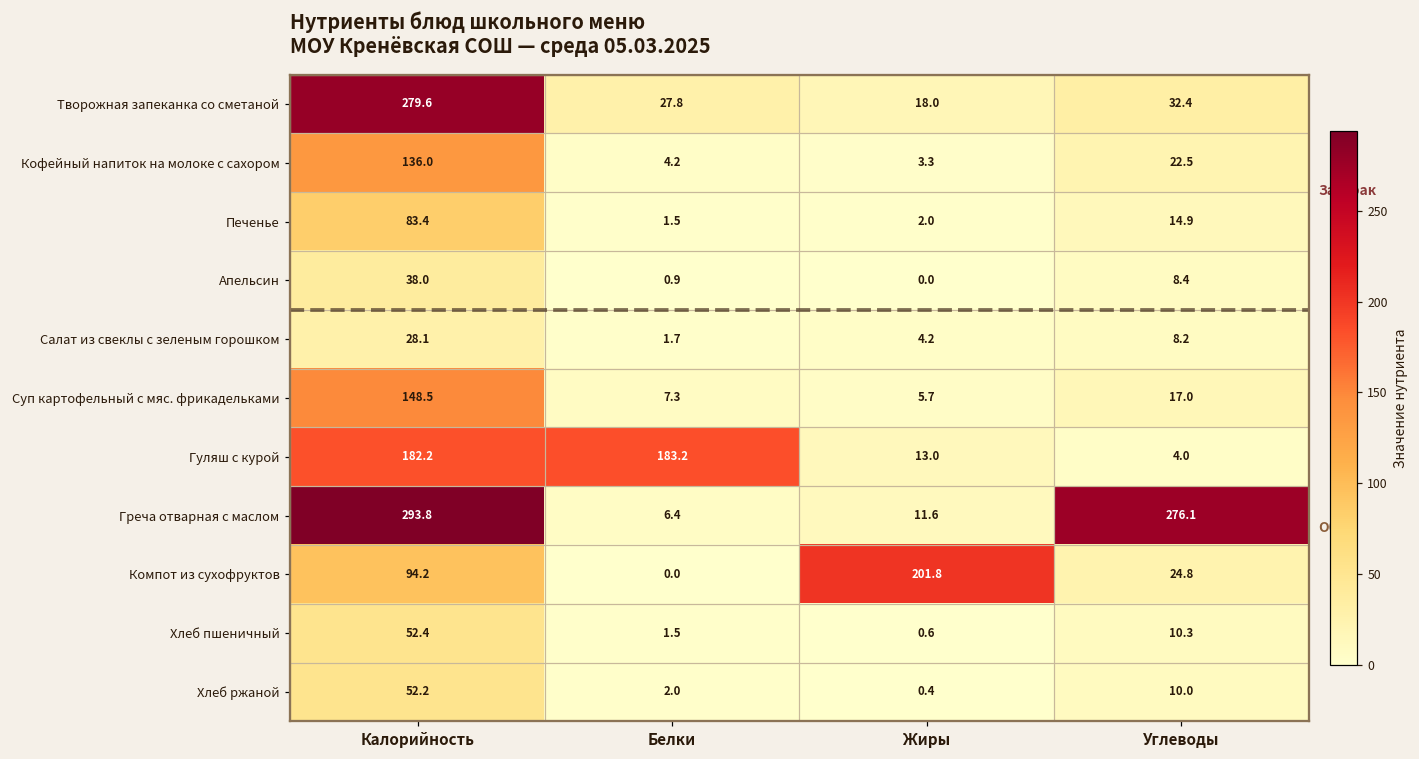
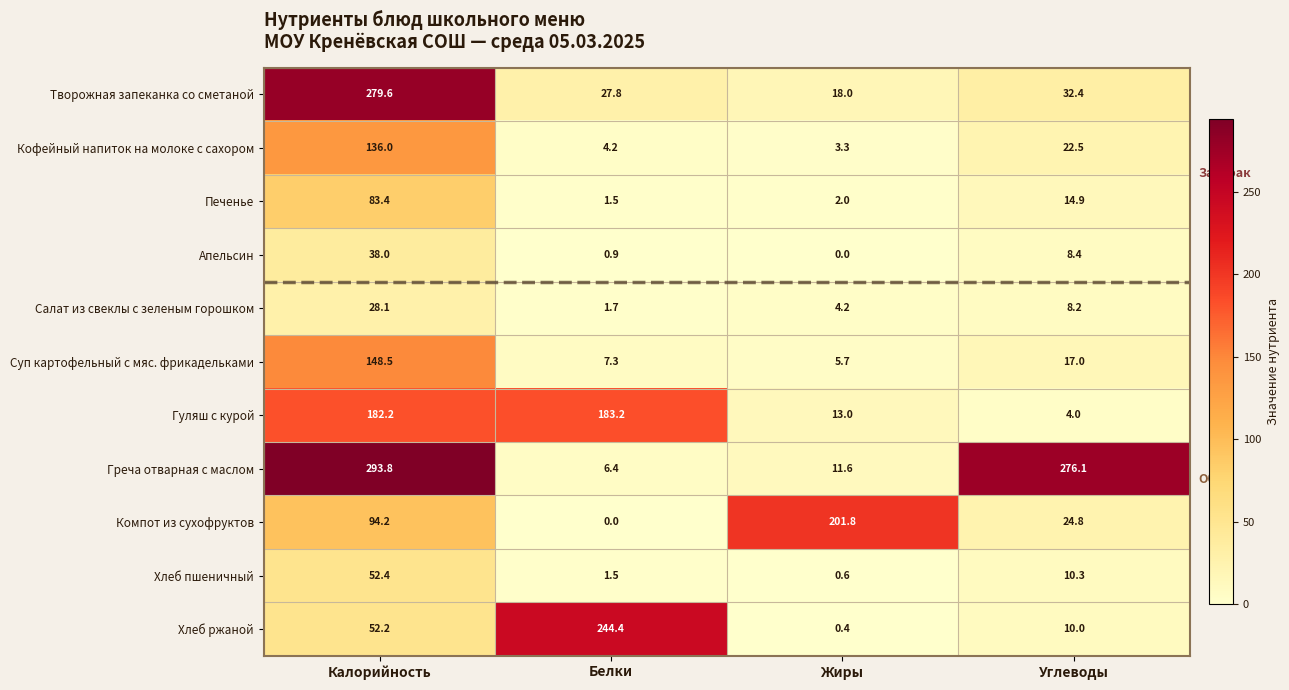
  {
    "Творожная запеканка со сметаной": {
      "Калорийность": 279.6,
      "Белки": 27.8,
      "Жиры": 18.0,
      "Углеводы": 32.4
    },
    "Кофейный напиток на молоке с сахором": {
      "Калорийность": 136.0,
      "Белки": 4.2,
      "Жиры": 3.3,
      "Углеводы": 22.5
    },
    "Печенье": {
      "Калорийность": 83.4,
      "Белки": 1.5,
      "Жиры": 2.0,
      "Углеводы": 14.9
    },
    "Апельсин": {
      "Калорийность": 38.0,
      "Белки": 0.9,
      "Жиры": 0.0,
      "Углеводы": 8.4
    },
    "Салат из свеклы с зеленым горошком": {
      "Калорийность": 28.1,
      "Белки": 1.7,
      "Жиры": 4.2,
      "Углеводы": 8.2
    },
    "Суп картофельный с мяс. фрикадельками": {
      "Калорийность": 148.5,
      "Белки": 7.3,
      "Жиры": 5.7,
      "Углеводы": 17.0
    },
    "Гуляш с курой": {
      "Калорийность": 182.2,
      "Белки": 183.2,
      "Жиры": 13.0,
      "Углеводы": 4.0
    },
    "Греча отварная с маслом": {
      "Калорийность": 293.8,
      "Белки": 6.4,
      "Жиры": 11.6,
      "Углеводы": 276.1
    },
    "Компот из сухофруктов": {
      "Калорийность": 94.2,
      "Белки": 0.0,
      "Жиры": 201.8,
      "Углеводы": 24.8
    },
    "Хлеб пшеничный": {
      "Калорийность": 52.4,
      "Белки": 1.5,
      "Жиры": 0.6,
      "Углеводы": 10.3
    },
    "Хлеб ржаной": {
      "Калорийность": 52.2,
-     "Белки": 2.0,
+     "Белки": 244.4,
      "Жиры": 0.4,
      "Углеводы": 10.0
    }
  }
